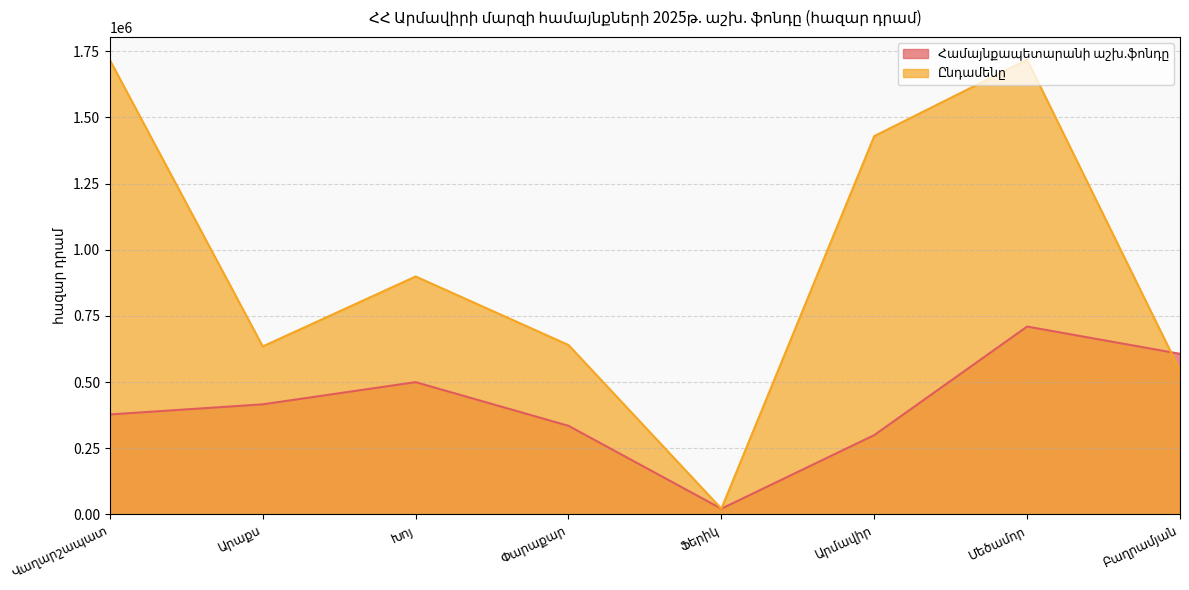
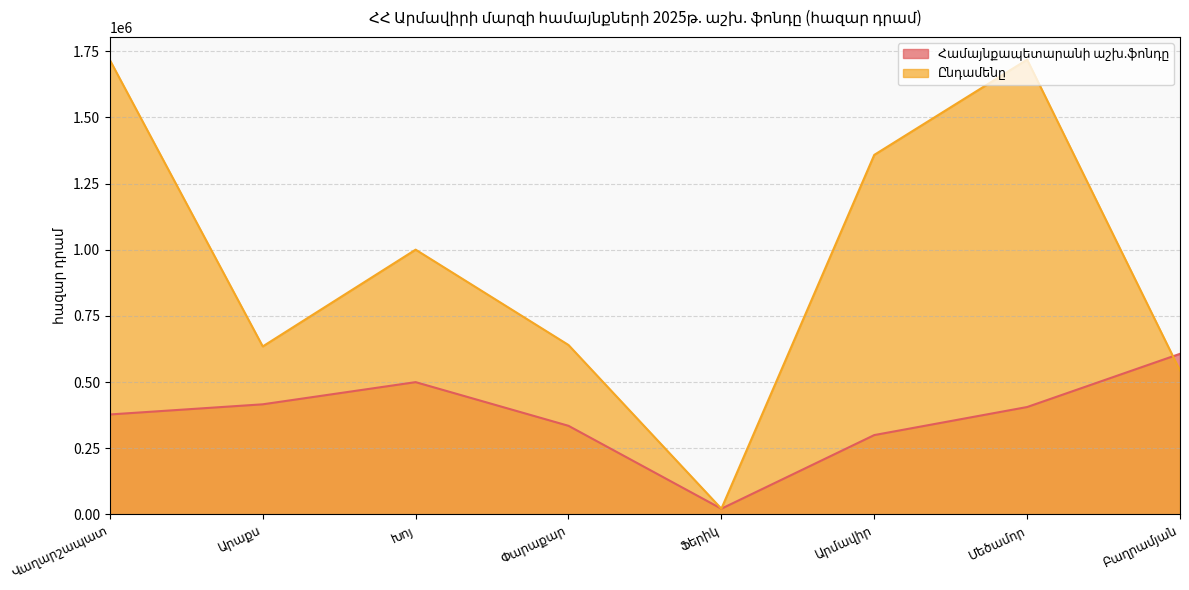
  {
    "Համայնքապետարանի աշխ.ֆոնդը": {
      "Վաղարշապատ": 380000,
      "Արաքս": 420000,
      "Խոյ": 500000,
      "Փարաքար": 340000,
      "Արմավիր": 300000,
-     "Մեծամոր": 710000,
+     "Մեծամոր": 410000,
      "Բաղրամյան": 610000
    },
    "Ընդամենը": {
      "Վաղարշապատ": 1720000,
      "Արաքս": 630000,
-     "Խոյ": 900000,
+     "Խոյ": 1000000,
      "Փարաքար": 640000,
-     "Արմավիր": 1430000,
+     "Արմավիր": 1360000,
      "Բաղրամյան": 540000
    }
  }
